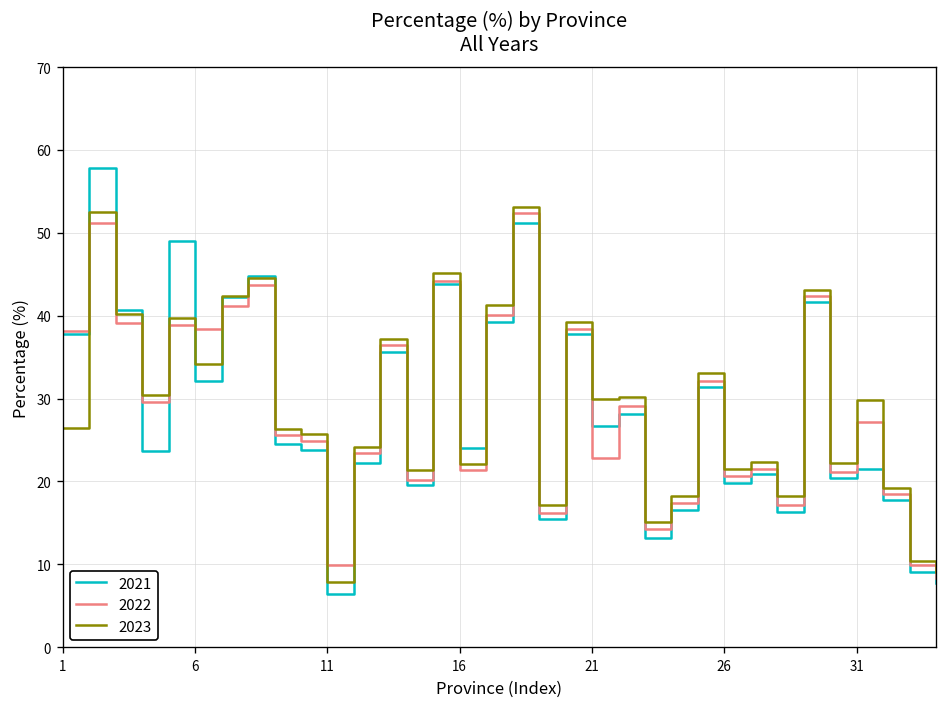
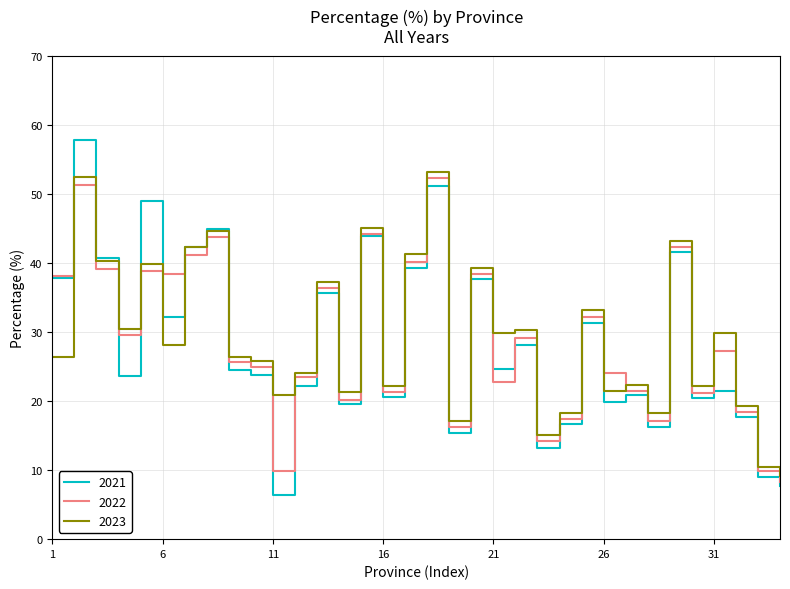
  {
    "2021": {
      "6": 32,
      "11": 6,
-     "16": 24,
-     "21": 27,
+     "16": 21,
+     "21": 25,
      "26": 20,
      "31": 22
    },
    "2022": {
      "6": 38,
      "11": 10,
      "16": 21,
      "21": 23,
-     "26": 21,
+     "26": 24,
      "31": 27
    },
    "2023": {
      "1": 26,
-     "6": 34,
-     "11": 8,
+     "6": 28,
+     "11": 21,
      "16": 22,
      "21": 30,
      "26": 21,
      "31": 30
    }
  }
